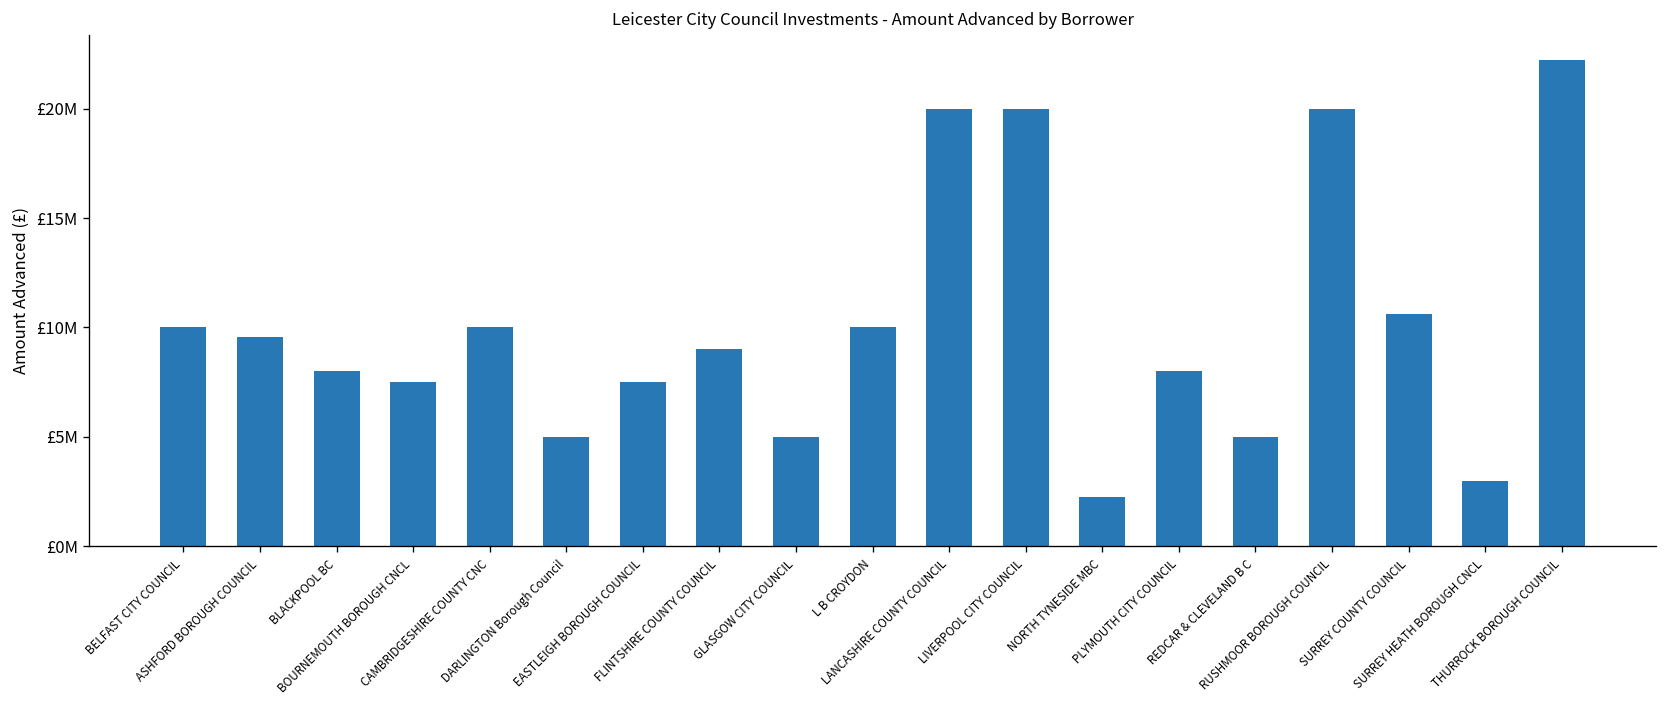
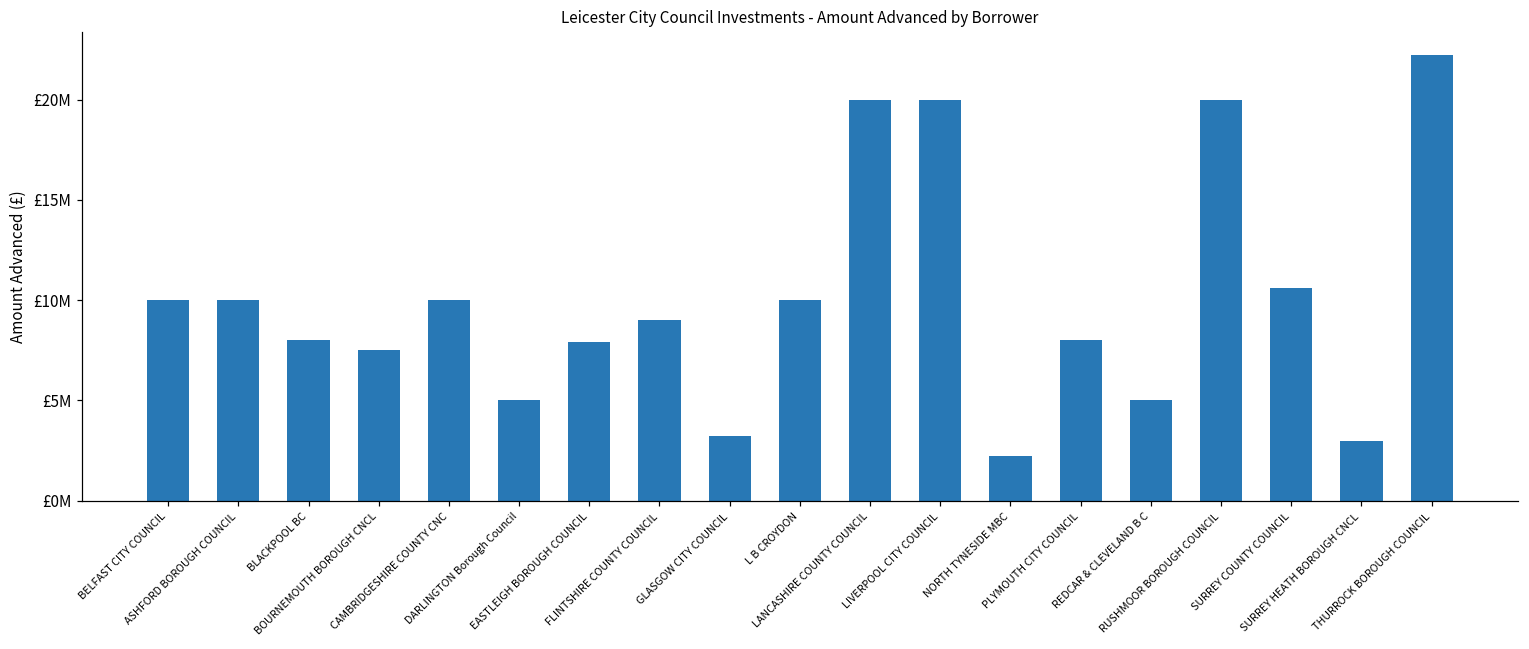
  {
    "BELFAST CITY COUNCIL": "£10000000",
-   "ASHFORD BOROUGH COUNCIL": "£9600000",
+   "ASHFORD BOROUGH COUNCIL": "£10000000",
    "BLACKPOOL BC": "£8000000",
    "BOURNEMOUTH BOROUGH CNCL": "£7500000",
    "CAMBRIDGESHIRE COUNTY CNC": "£10000000",
    "DARLINGTON Borough Council": "£5000000",
-   "EASTLEIGH BOROUGH COUNCIL": "£7500000",
+   "EASTLEIGH BOROUGH COUNCIL": "£7900000",
    "FLINTSHIRE COUNTY COUNCIL": "£9000000",
-   "GLASGOW CITY COUNCIL": "£5000000",
+   "GLASGOW CITY COUNCIL": "£3200000",
    "L B CROYDON": "£10000000",
    "LANCASHIRE COUNTY COUNCIL": "£20000000",
    "LIVERPOOL CITY COUNCIL": "£20000000",
    "NORTH TYNESIDE MBC": "£2200000",
    "PLYMOUTH CITY COUNCIL": "£8000000",
    "REDCAR & CLEVELAND B C": "£5000000",
    "RUSHMOOR BOROUGH COUNCIL": "£20000000",
    "SURREY COUNTY COUNCIL": "£10600000",
    "SURREY HEATH BOROUGH CNCL": "£3000000",
    "THURROCK BOROUGH COUNCIL": "£22200000"
  }
